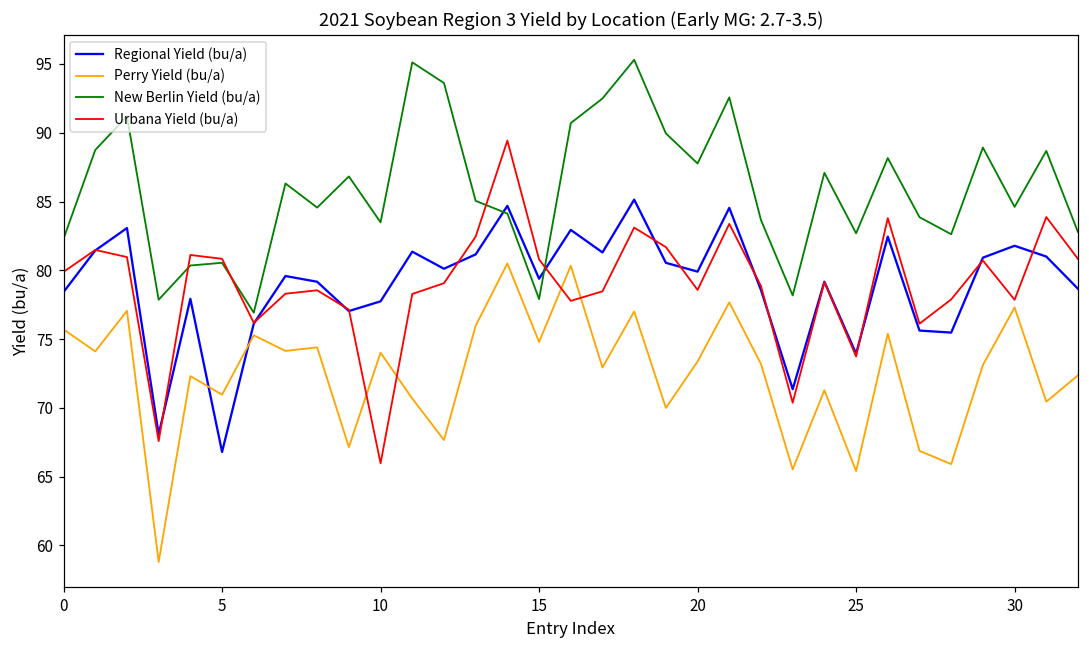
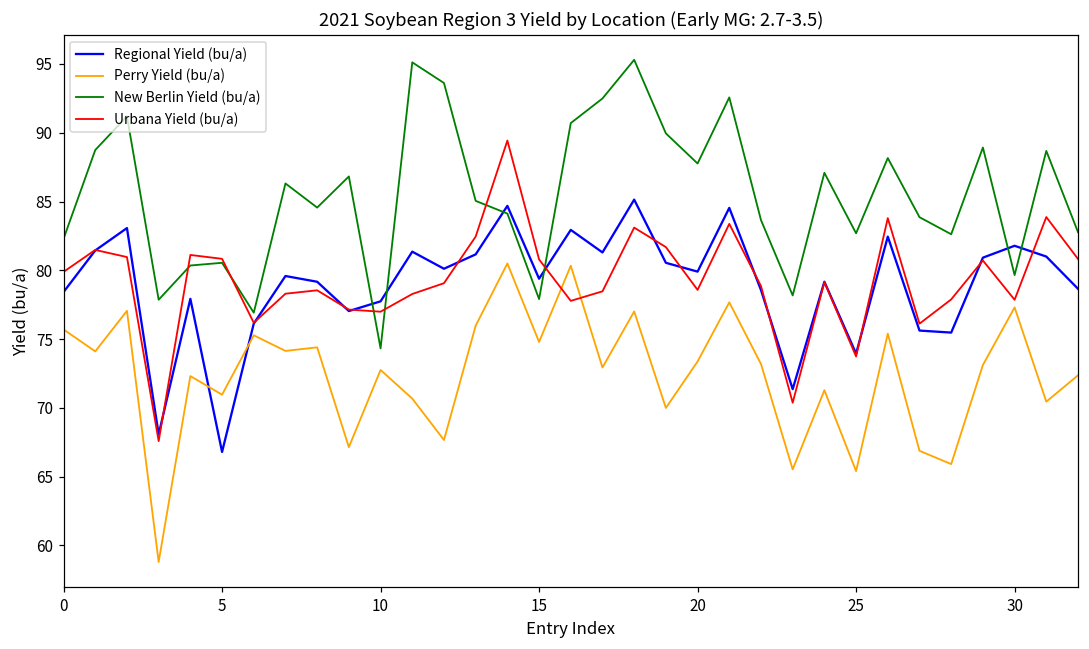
  {
    "Regional Yield (bu/a)": {
      "0": 78.4,
      "5": 66.8,
      "10": 77.7,
      "15": 79.4,
      "20": 79.9,
      "25": 73.9,
      "30": 81.8
    },
    "Perry Yield (bu/a)": {
      "0": 75.7,
      "5": 71.0,
-     "10": 74.0,
+     "10": 72.8,
      "15": 74.8,
      "20": 73.4,
      "25": 65.4,
      "30": 77.3
    },
    "New Berlin Yield (bu/a)": {
      "0": 82.3,
      "5": 80.5,
-     "10": 83.5,
+     "10": 74.3,
      "15": 77.9,
      "20": 87.8,
      "25": 82.7,
-     "30": 84.6
+     "30": 79.7
    },
    "Urbana Yield (bu/a)": {
      "0": 79.9,
      "5": 80.8,
-     "10": 66.0,
+     "10": 77.0,
      "15": 80.8,
      "20": 78.6,
      "25": 73.7,
      "30": 77.9
    }
  }
